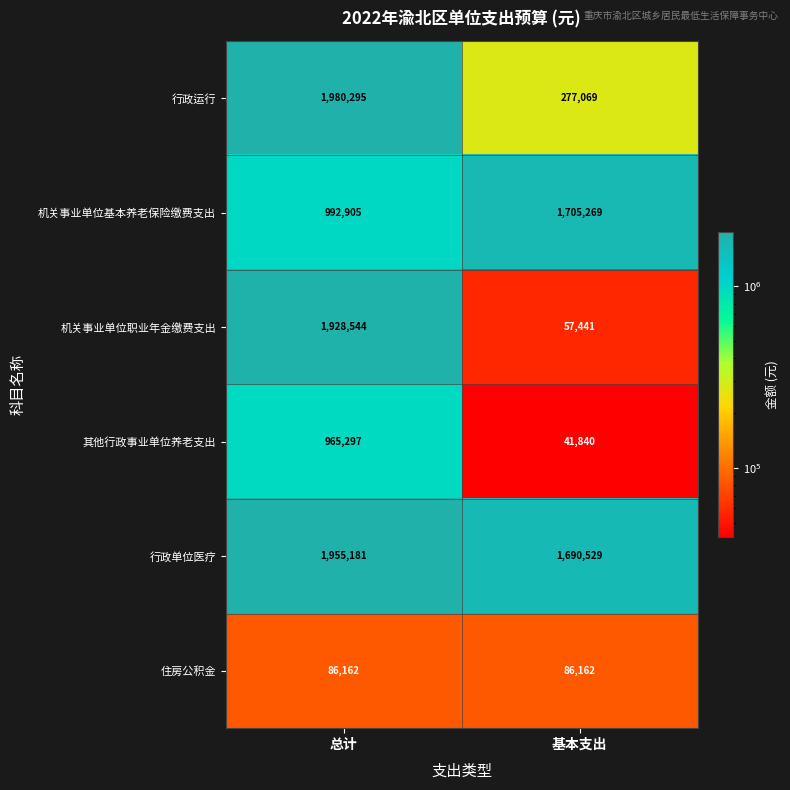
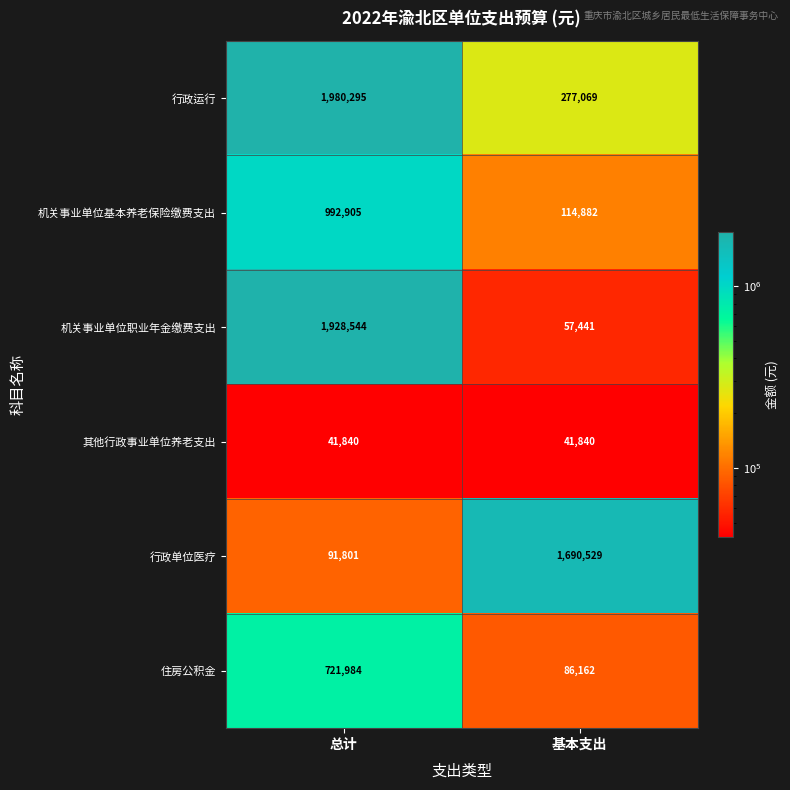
  {
    "行政运行": {
      "总计": "1,980,295",
      "基本支出": "277,069"
    },
    "机关事业单位基本养老保险缴费支出": {
      "总计": "992,905",
-     "基本支出": "1,705,269"
+     "基本支出": "114,882"
    },
    "机关事业单位职业年金缴费支出": {
      "总计": "1,928,544",
      "基本支出": "57,441"
    },
    "其他行政事业单位养老支出": {
-     "总计": "965,297",
+     "总计": "41,840",
      "基本支出": "41,840"
    },
    "行政单位医疗": {
-     "总计": "1,955,181",
+     "总计": "91,801",
      "基本支出": "1,690,529"
    },
    "住房公积金": {
-     "总计": "86,162",
+     "总计": "721,984",
      "基本支出": "86,162"
    }
  }
